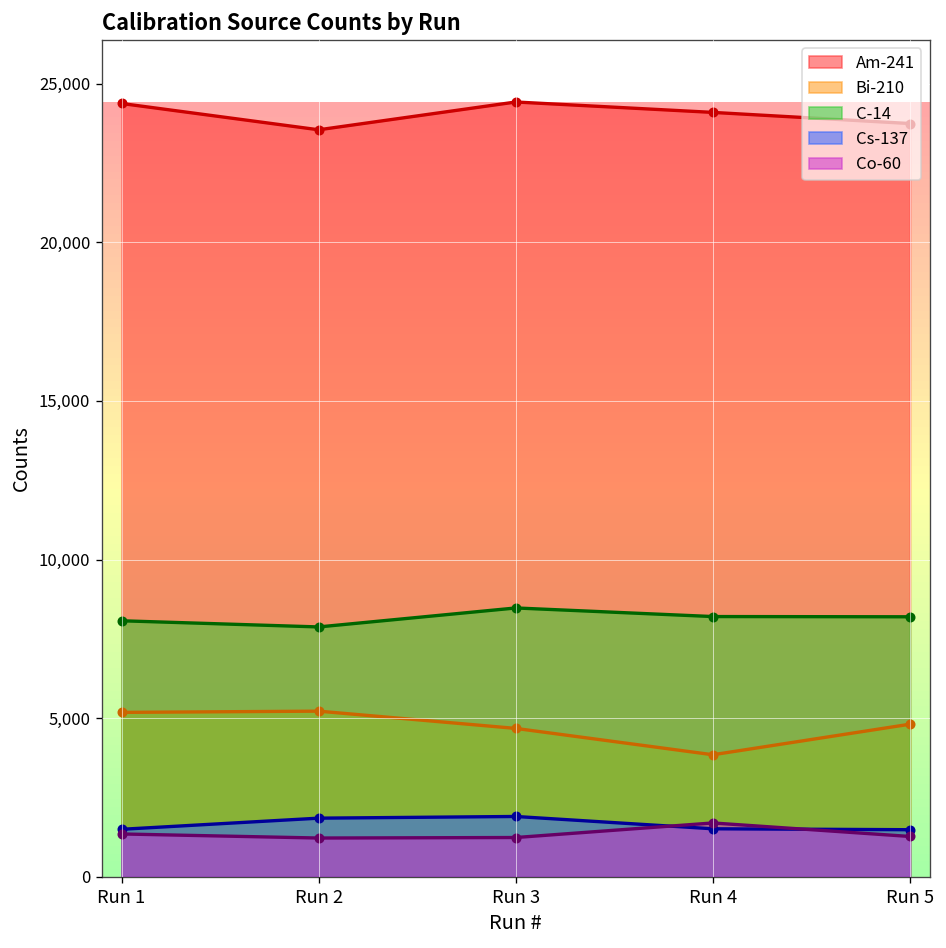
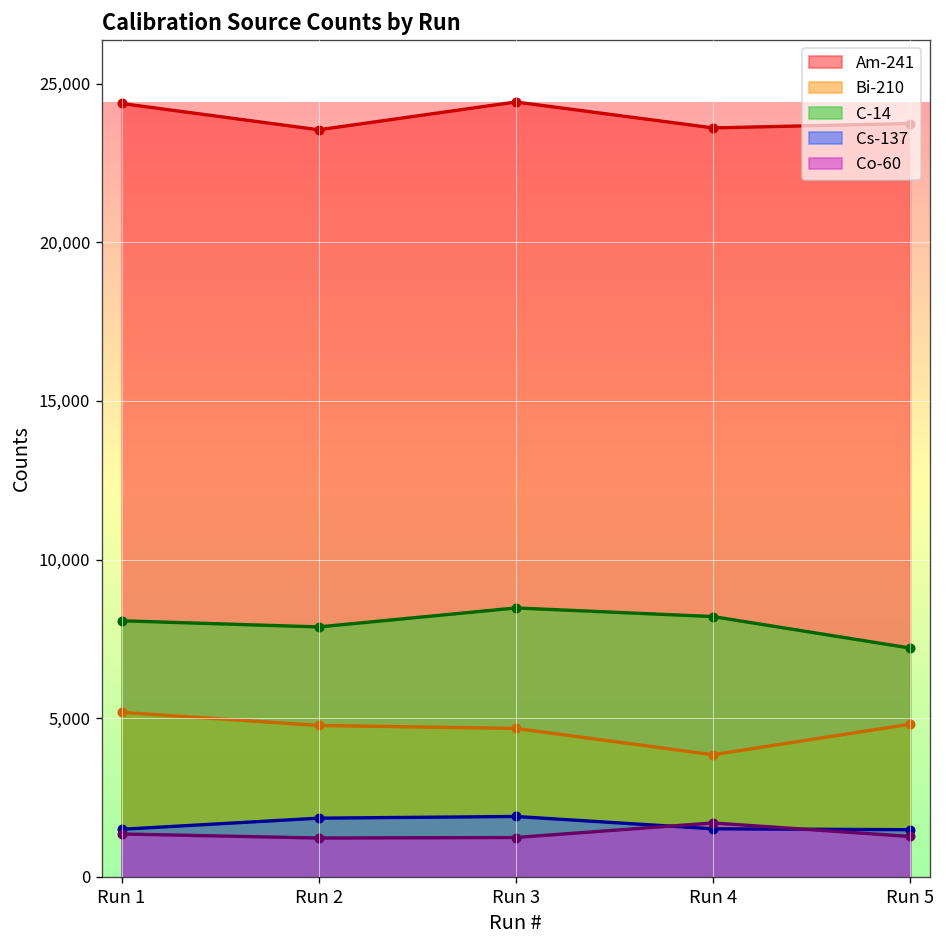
  {
    "Am-241": {
      "Run 1": "24,400",
      "Run 2": "23,500",
      "Run 3": "24,400",
-     "Run 4": "24,100"
+     "Run 4": "23,600"
    },
    "Bi-210": {
      "Run 1": "5,200",
-     "Run 2": "5,200",
+     "Run 2": "4,800",
      "Run 3": "4,700",
      "Run 4": "3,800",
      "Run 5": "4,800"
    },
    "C-14": {
      "Run 1": "8,100",
      "Run 2": "7,900",
      "Run 3": "8,500",
      "Run 4": "8,200",
-     "Run 5": "8,200"
+     "Run 5": "7,200"
    },
    "Cs-137": {
      "Run 1": "1,500",
      "Run 2": "1,900",
      "Run 3": "1,900",
      "Run 4": "1,500",
      "Run 5": "1,500"
    },
    "Co-60": {
      "Run 1": "1,400",
      "Run 2": "1,200",
      "Run 3": "1,200",
      "Run 4": "1,700",
      "Run 5": "1,300"
    }
  }
